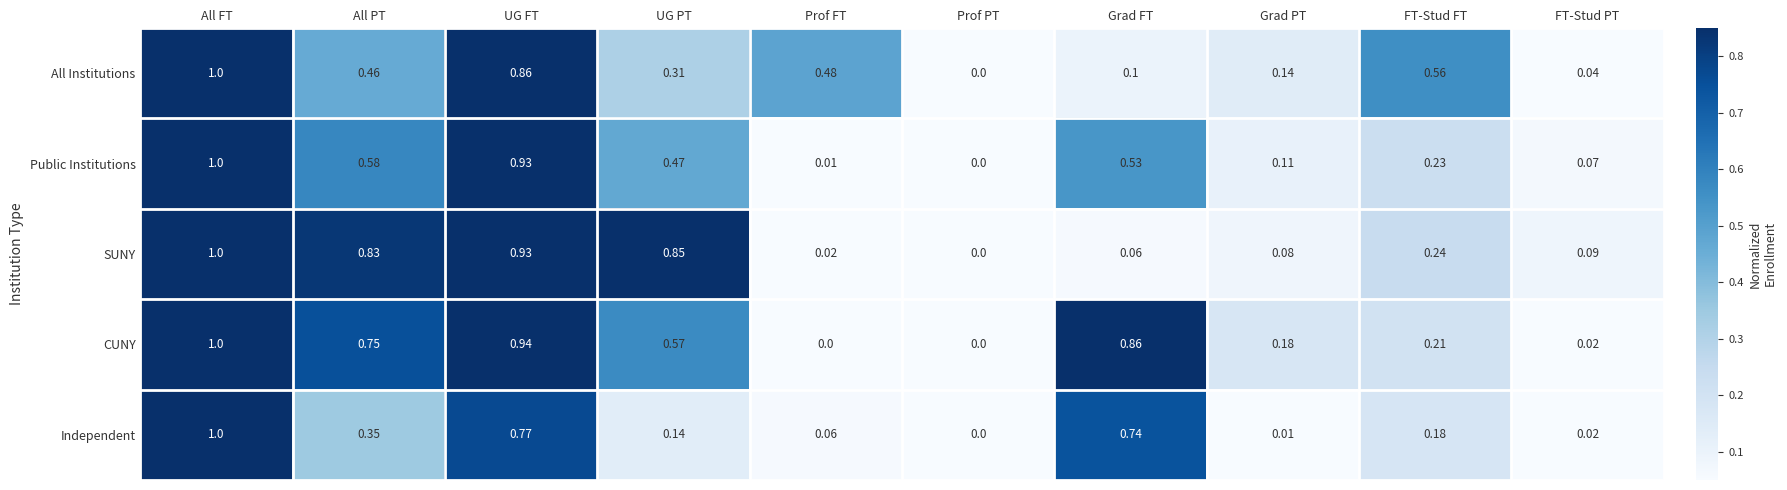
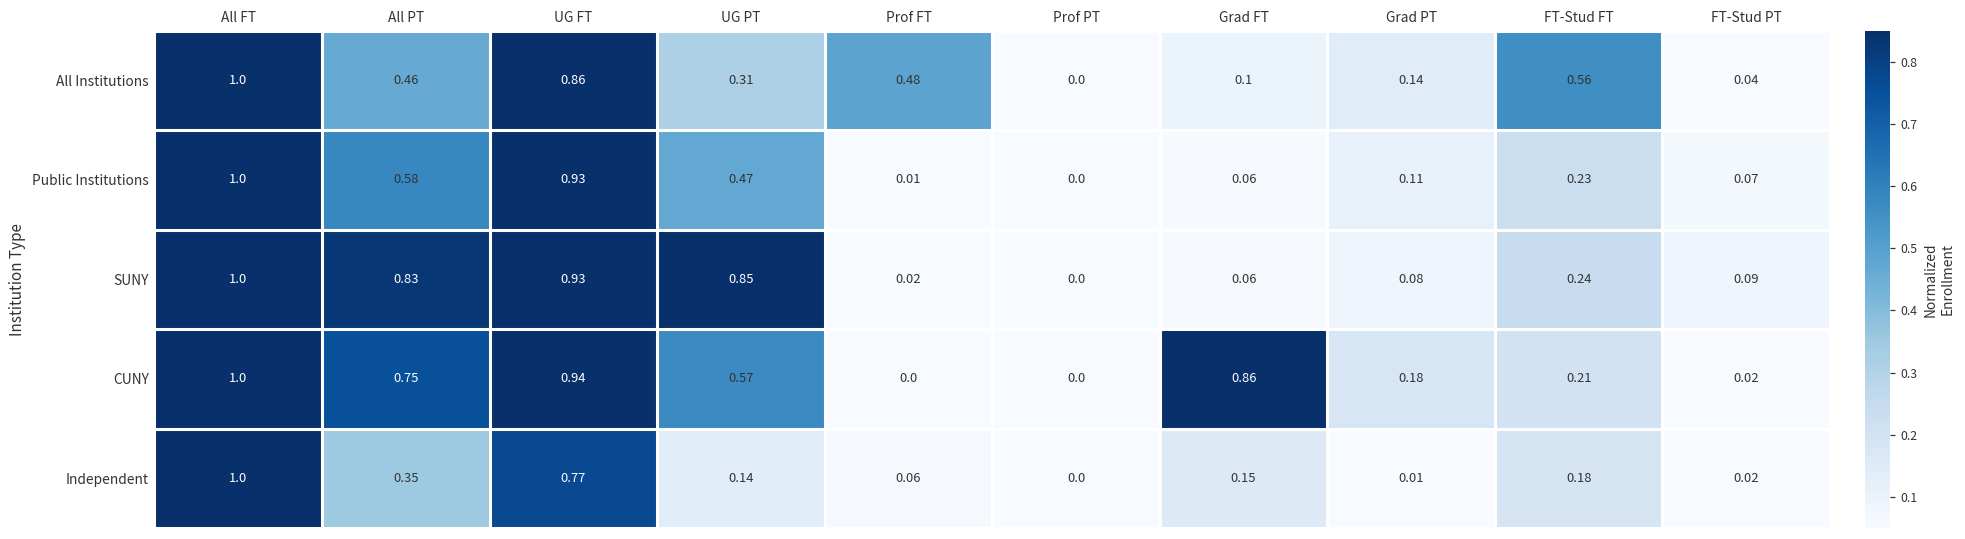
  {
    "All Institutions": {
      "All FT": 1.0,
      "All PT": 0.46,
      "UG FT": 0.86,
      "UG PT": 0.31,
      "Prof FT": 0.48,
      "Prof PT": 0.0,
      "Grad FT": 0.1,
      "Grad PT": 0.14,
      "FT-Stud FT": 0.56,
      "FT-Stud PT": 0.04
    },
    "Public Institutions": {
      "All FT": 1.0,
      "All PT": 0.58,
      "UG FT": 0.93,
      "UG PT": 0.47,
      "Prof FT": 0.01,
      "Prof PT": 0.0,
-     "Grad FT": 0.53,
+     "Grad FT": 0.06,
      "Grad PT": 0.11,
      "FT-Stud FT": 0.23,
      "FT-Stud PT": 0.07
    },
    "SUNY": {
      "All FT": 1.0,
      "All PT": 0.83,
      "UG FT": 0.93,
      "UG PT": 0.85,
      "Prof FT": 0.02,
      "Prof PT": 0.0,
      "Grad FT": 0.06,
      "Grad PT": 0.08,
      "FT-Stud FT": 0.24,
      "FT-Stud PT": 0.09
    },
    "CUNY": {
      "All FT": 1.0,
      "All PT": 0.75,
      "UG FT": 0.94,
      "UG PT": 0.57,
      "Prof FT": 0.0,
      "Prof PT": 0.0,
      "Grad FT": 0.86,
      "Grad PT": 0.18,
      "FT-Stud FT": 0.21,
      "FT-Stud PT": 0.02
    },
    "Independent": {
      "All FT": 1.0,
      "All PT": 0.35,
      "UG FT": 0.77,
      "UG PT": 0.14,
      "Prof FT": 0.06,
      "Prof PT": 0.0,
-     "Grad FT": 0.74,
+     "Grad FT": 0.15,
      "Grad PT": 0.01,
      "FT-Stud FT": 0.18,
      "FT-Stud PT": 0.02
    }
  }
